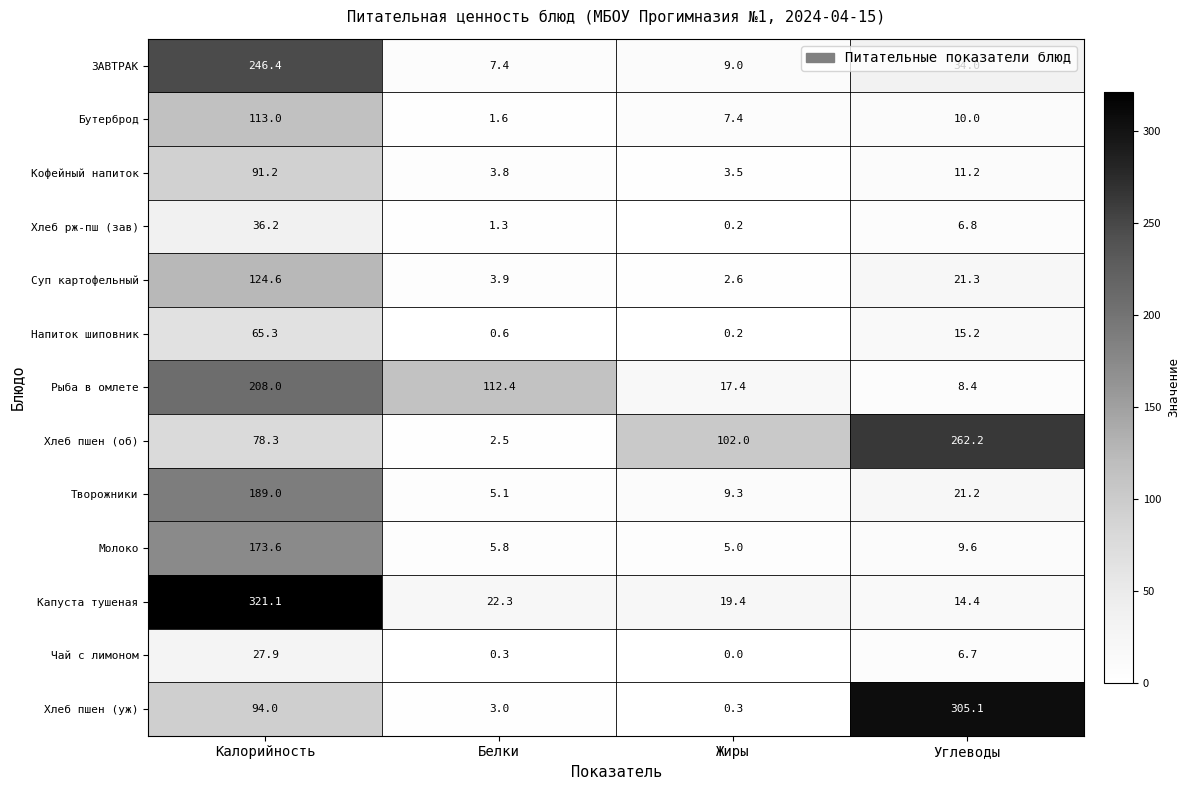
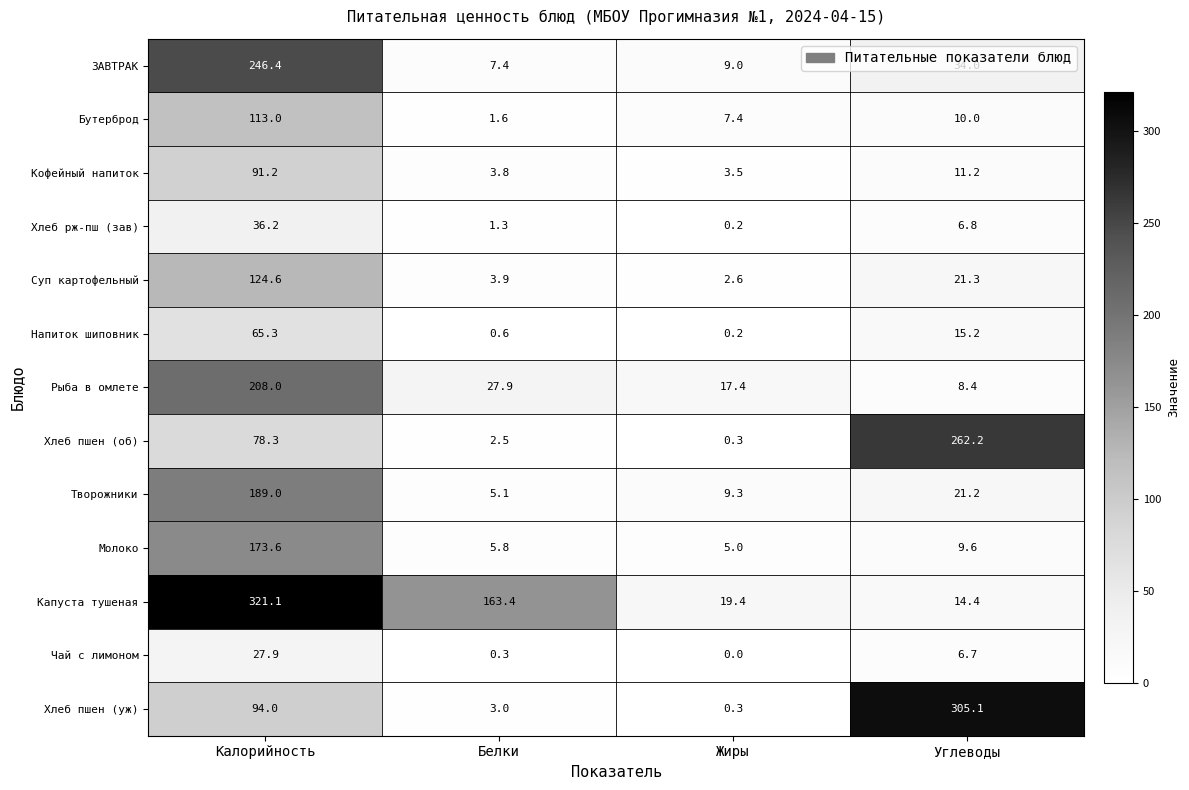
  {
    "ЗАВТРАК": {
      "Калорийность": 246.4,
      "Белки": 7.4,
      "Жиры": 9.0
    },
    "Бутерброд": {
      "Калорийность": 113.0,
      "Белки": 1.6,
      "Жиры": 7.4,
      "Углеводы": 10.0
    },
    "Кофейный напиток": {
      "Калорийность": 91.2,
      "Белки": 3.8,
      "Жиры": 3.5,
      "Углеводы": 11.2
    },
    "Хлеб рж-пш (зав)": {
      "Калорийность": 36.2,
      "Белки": 1.3,
      "Жиры": 0.2,
      "Углеводы": 6.8
    },
    "Суп картофельный": {
      "Калорийность": 124.6,
      "Белки": 3.9,
      "Жиры": 2.6,
      "Углеводы": 21.3
    },
    "Напиток шиповник": {
      "Калорийность": 65.3,
      "Белки": 0.6,
      "Жиры": 0.2,
      "Углеводы": 15.2
    },
    "Рыба в омлете": {
      "Калорийность": 208.0,
-     "Белки": 112.4,
+     "Белки": 27.9,
      "Жиры": 17.4,
      "Углеводы": 8.4
    },
    "Хлеб пшен (об)": {
      "Калорийность": 78.3,
      "Белки": 2.5,
-     "Жиры": 102.0,
+     "Жиры": 0.3,
      "Углеводы": 262.2
    },
    "Творожники": {
      "Калорийность": 189.0,
      "Белки": 5.1,
      "Жиры": 9.3,
      "Углеводы": 21.2
    },
    "Молоко": {
      "Калорийность": 173.6,
      "Белки": 5.8,
      "Жиры": 5.0,
      "Углеводы": 9.6
    },
    "Капуста тушеная": {
      "Калорийность": 321.1,
-     "Белки": 22.3,
+     "Белки": 163.4,
      "Жиры": 19.4,
      "Углеводы": 14.4
    },
    "Чай с лимоном": {
      "Калорийность": 27.9,
      "Белки": 0.3,
      "Жиры": 0.0,
      "Углеводы": 6.7
    },
    "Хлеб пшен (уж)": {
      "Калорийность": 94.0,
      "Белки": 3.0,
      "Жиры": 0.3,
      "Углеводы": 305.1
    }
  }
